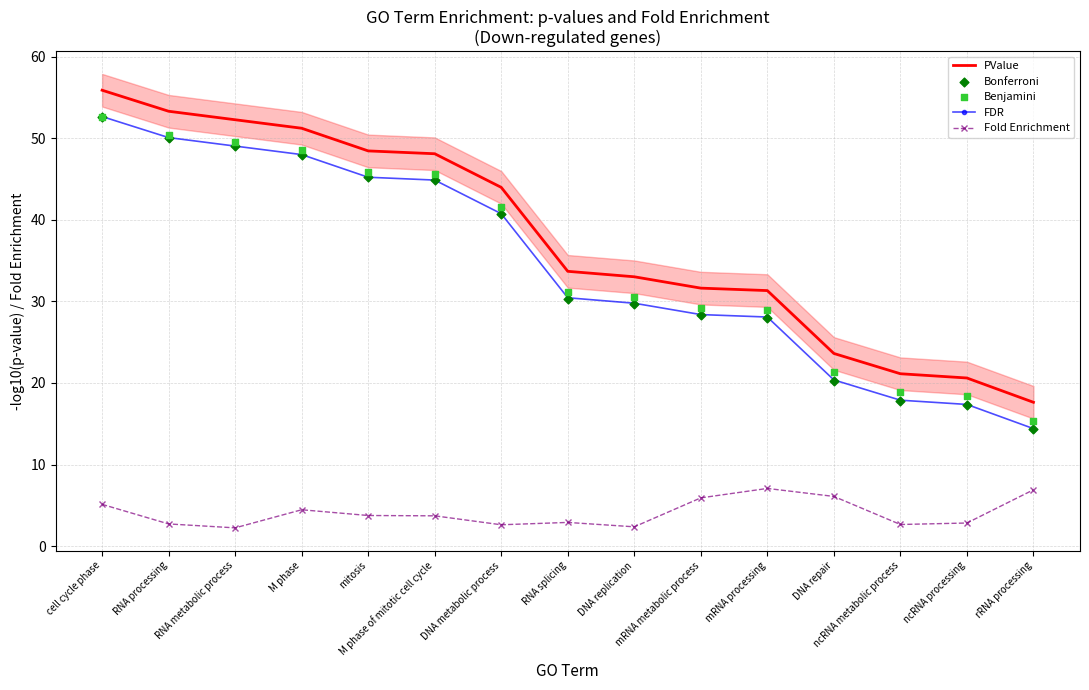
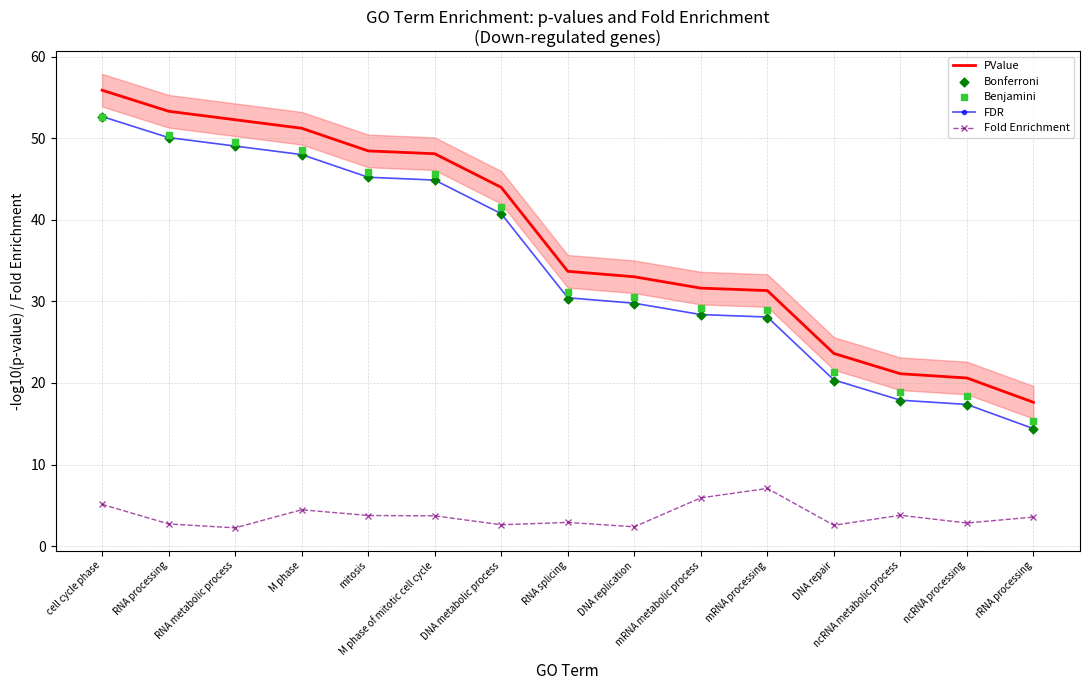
  {
    "Fold Enrichment": {
      "cell cycle phase": 5,
      "RNA processing": 3,
      "RNA metabolic process": 2,
      "M phase": 4,
      "mitosis": 4,
      "M phase of mitotic cell cycle": 4,
      "DNA metabolic process": 3,
      "RNA splicing": 3,
      "DNA replication": 2,
      "mRNA metabolic process": 6,
      "mRNA processing": 7,
-     "DNA repair": 6,
-     "ncRNA metabolic process": 3,
+     "DNA repair": 3,
+     "ncRNA metabolic process": 4,
      "ncRNA processing": 3,
-     "rRNA processing": 7
+     "rRNA processing": 4
    }
  }
